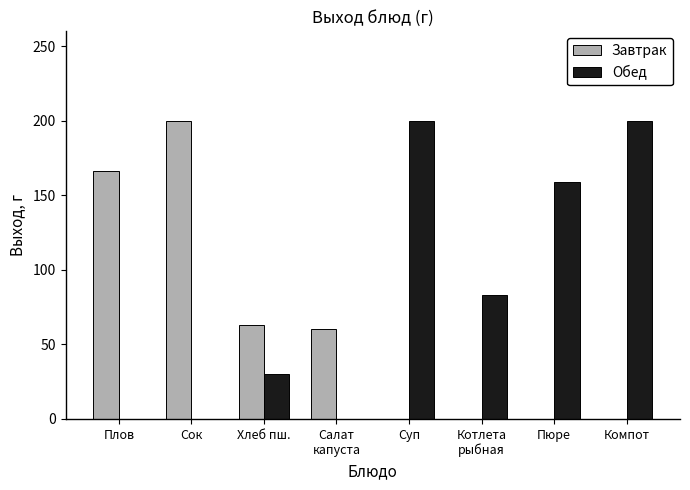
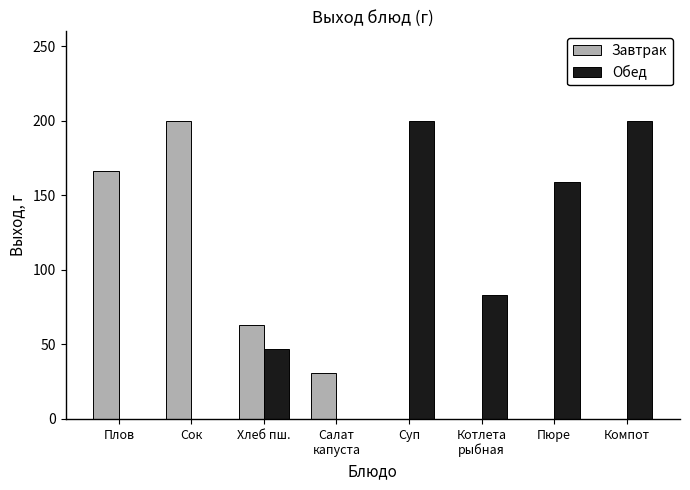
  {
    "Завтрак": {
      "Плов": 166,
      "Сок": 200,
      "Хлеб пш.": 63,
-     "Салат капуста": 60,
+     "Салат капуста": 31,
      "Суп": 0,
      "Котлета рыбная": 0,
      "Пюре": 0,
      "Компот": 0
    },
    "Обед": {
      "Плов": 0,
      "Сок": 0,
-     "Хлеб пш.": 30,
+     "Хлеб пш.": 47,
      "Салат капуста": 0,
      "Суп": 200,
      "Котлета рыбная": 83,
      "Пюре": 159,
      "Компот": 200
    }
  }
